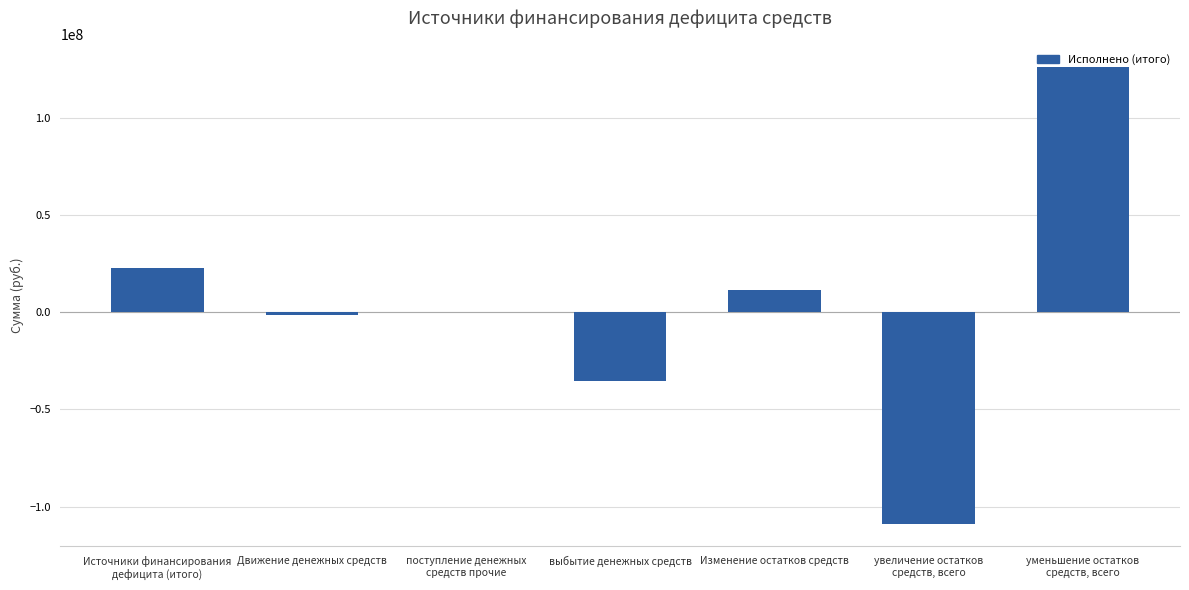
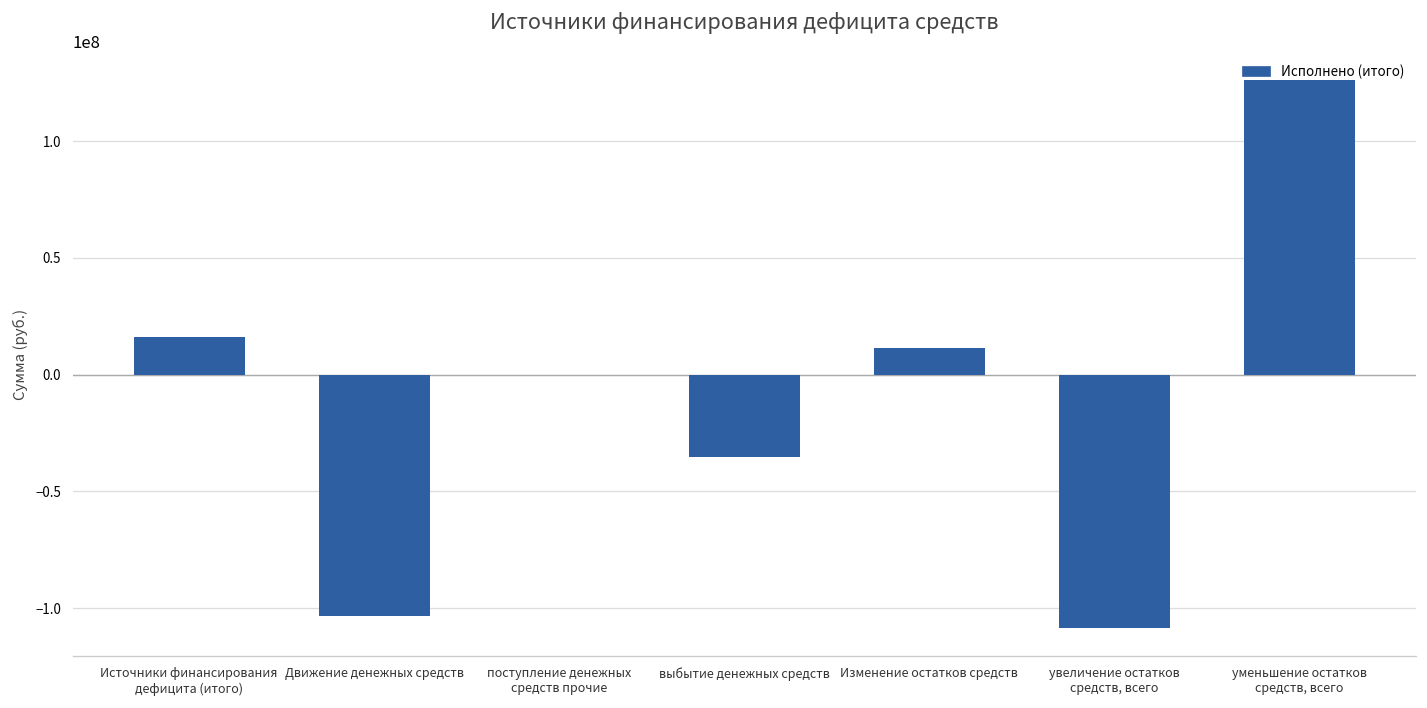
  {
-   "Источники финансирования дефицита (итого)": 23000000,
-   "Движение денежных средств": -1000000,
+   "Источники финансирования дефицита (итого)": 16000000,
+   "Движение денежных средств": -103000000,
    "выбытие денежных средств": -35000000,
    "Изменение остатков средств": 11000000,
    "увеличение остатков средств, всего": -109000000,
    "уменьшение остатков средств, всего": 126000000
  }
